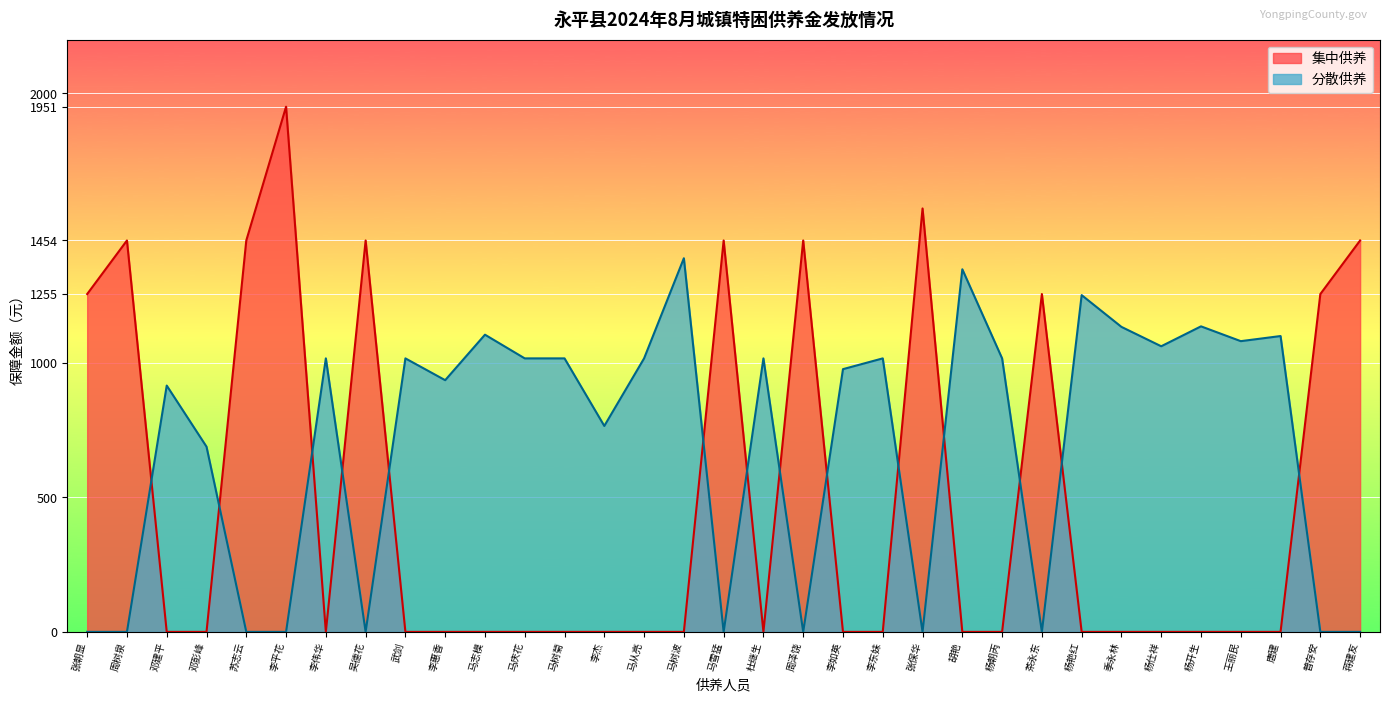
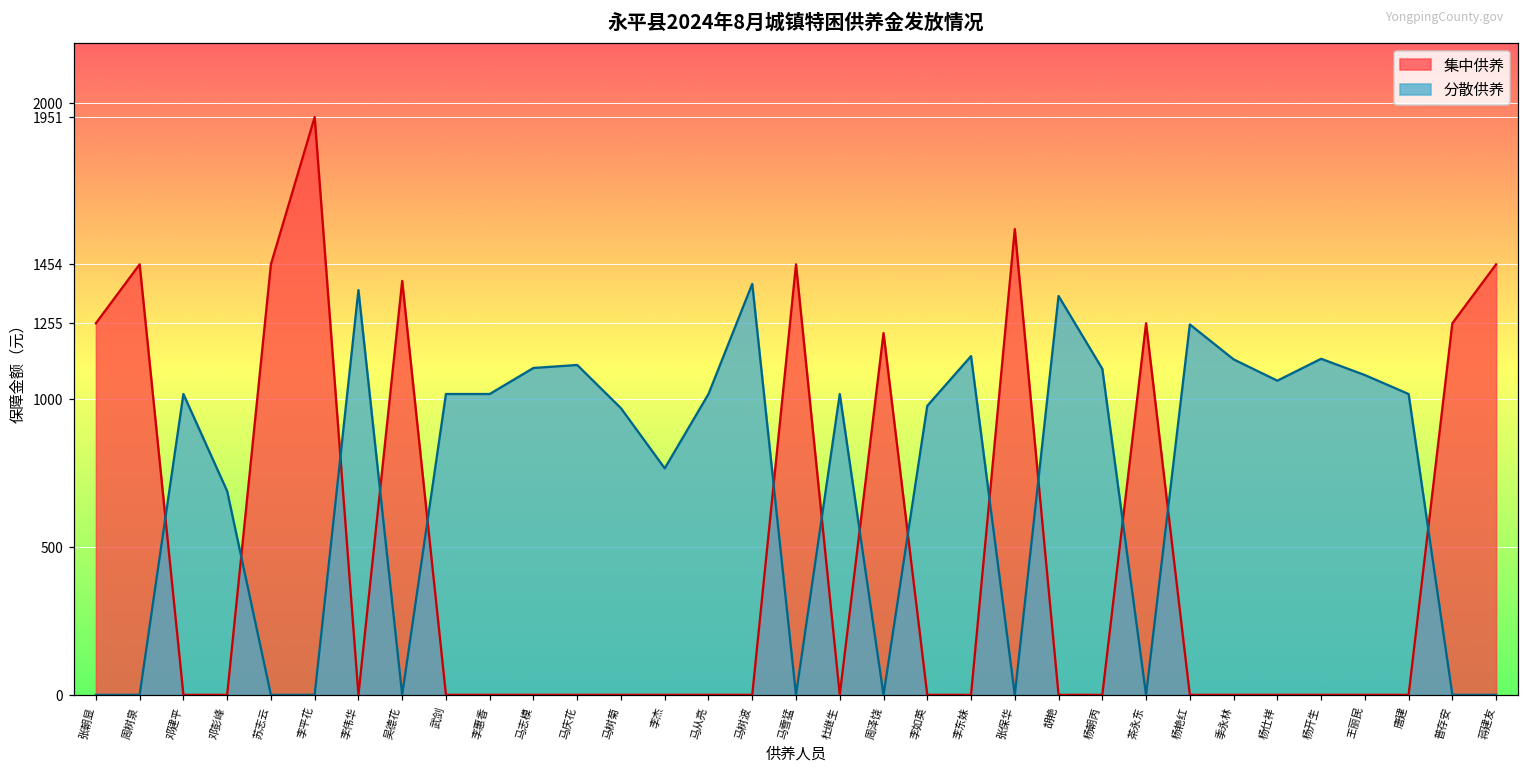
  {
    "集中供养": {
      "张朝显": 1260,
      "周树泉": 1450,
      "邓建平": 0,
      "邓彭峰": 0,
      "苏志云": 1450,
      "李平花": 1950,
      "李伟华": 0,
-     "吴德花": 1450,
+     "吴德花": 1400,
      "武剑": 0,
      "李惠香": 0,
      "马志模": 0,
      "马庆花": 0,
      "马树菊": 0,
      "李杰": 0,
      "马从亮": 0,
      "马树波": 0,
      "马雪猛": 1450,
      "杜继生": 0,
-     "周泽饶": 1450,
+     "周泽饶": 1220,
      "李如英": 0,
      "李东妹": 0,
      "张保华": 1570,
      "胡艳": 0,
      "杨朝丙": 0,
      "茶永东": 1260,
      "杨艳红": 0,
      "季永林": 0,
      "杨仕祥": 0,
      "杨开生": 0,
      "王丽民": 0,
      "唐建": 0,
      "普存安": 1260,
      "蒋建友": 1450
    },
    "分散供养": {
      "张朝显": 0,
      "周树泉": 0,
-     "邓建平": 920,
+     "邓建平": 1020,
      "邓彭峰": 690,
      "苏志云": 0,
      "李平花": 0,
-     "李伟华": 1020,
+     "李伟华": 1370,
      "吴德花": 0,
      "武剑": 1020,
-     "李惠香": 940,
+     "李惠香": 1020,
      "马志模": 1100,
-     "马庆花": 1020,
-     "马树菊": 1020,
+     "马庆花": 1110,
+     "马树菊": 970,
      "李杰": 770,
      "马从亮": 1020,
      "马树波": 1390,
      "马雪猛": 0,
      "杜继生": 1020,
      "周泽饶": 0,
      "李如英": 980,
-     "李东妹": 1020,
+     "李东妹": 1140,
      "张保华": 0,
      "胡艳": 1350,
-     "杨朝丙": 1020,
+     "杨朝丙": 1100,
      "茶永东": 0,
      "杨艳红": 1250,
      "季永林": 1130,
      "杨仕祥": 1060,
      "杨开生": 1140,
      "王丽民": 1080,
-     "唐建": 1100,
+     "唐建": 1020,
      "普存安": 0,
      "蒋建友": 0
    }
  }
